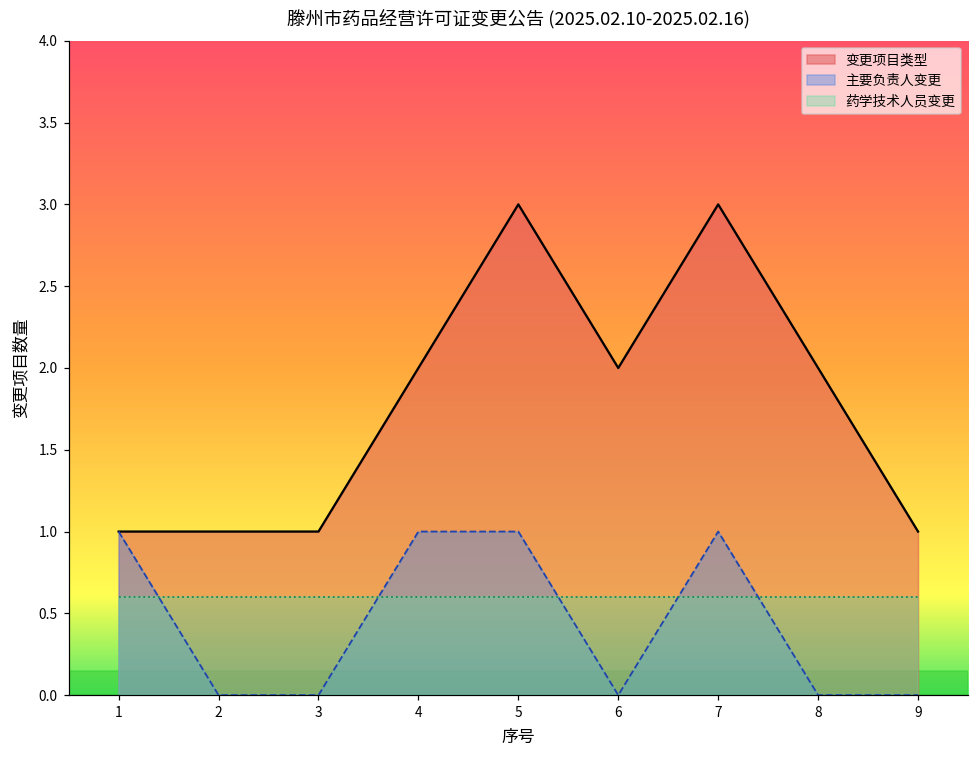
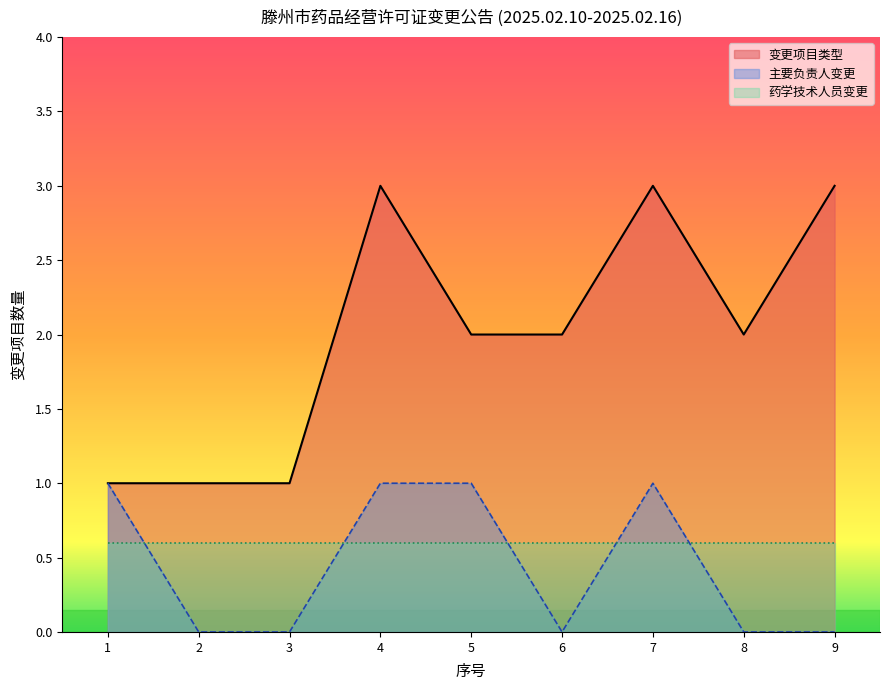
  {
    "变更项目类型": {
      "2": 1,
      "3": 1,
-     "4": 2,
-     "5": 3,
+     "4": 3,
+     "5": 2,
      "6": 2,
      "7": 3,
      "8": 2,
-     "9": 1
+     "9": 3
    },
    "主要负责人变更": {
      "4": 1,
      "5": 1,
      "7": 1
    },
    "药学技术人员变更": {
      "1": 0.60,
      "2": 0.60,
      "3": 0.60,
      "4": 0.60,
      "5": 0.60,
      "6": 0.60,
      "7": 0.60,
      "8": 0.60,
      "9": 0.60
    }
  }
